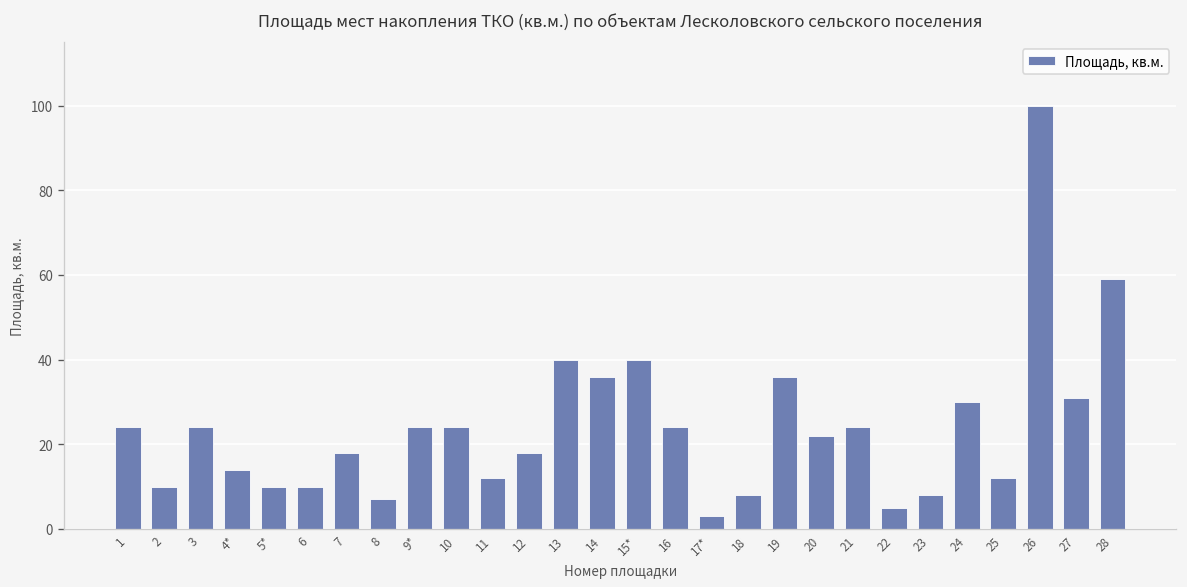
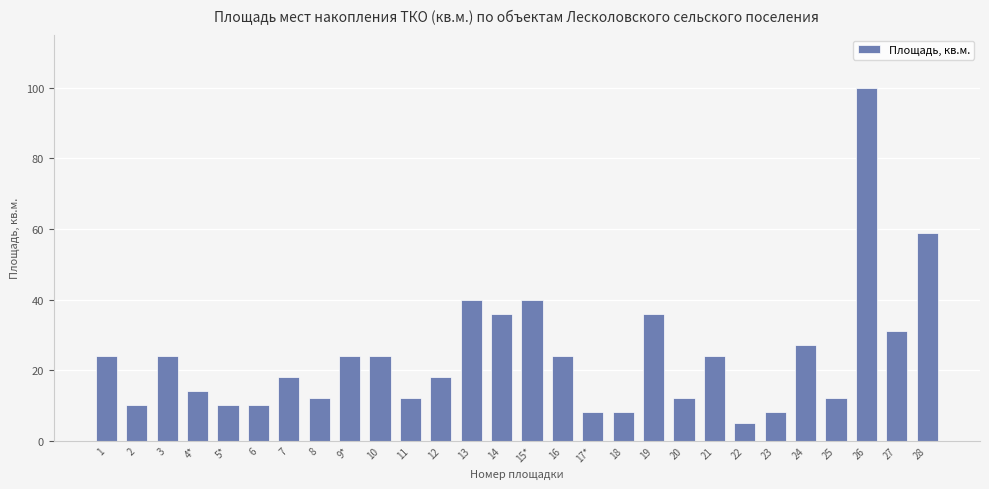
  {
    "1": 24,
    "2": 10,
    "3": 24,
    "4*": 14,
    "5*": 10,
    "6": 10,
    "7": 18,
-   "8": 7,
+   "8": 12,
    "9*": 24,
    "10": 24,
    "11": 12,
    "12": 18,
    "13": 40,
    "14": 36,
    "15*": 40,
    "16": 24,
-   "17*": 3,
+   "17*": 8,
    "18": 8,
    "19": 36,
-   "20": 22,
+   "20": 12,
    "21": 24,
    "22": 5,
    "23": 8,
-   "24": 30,
+   "24": 27,
    "25": 12,
    "26": 100,
    "27": 31,
    "28": 59
  }
